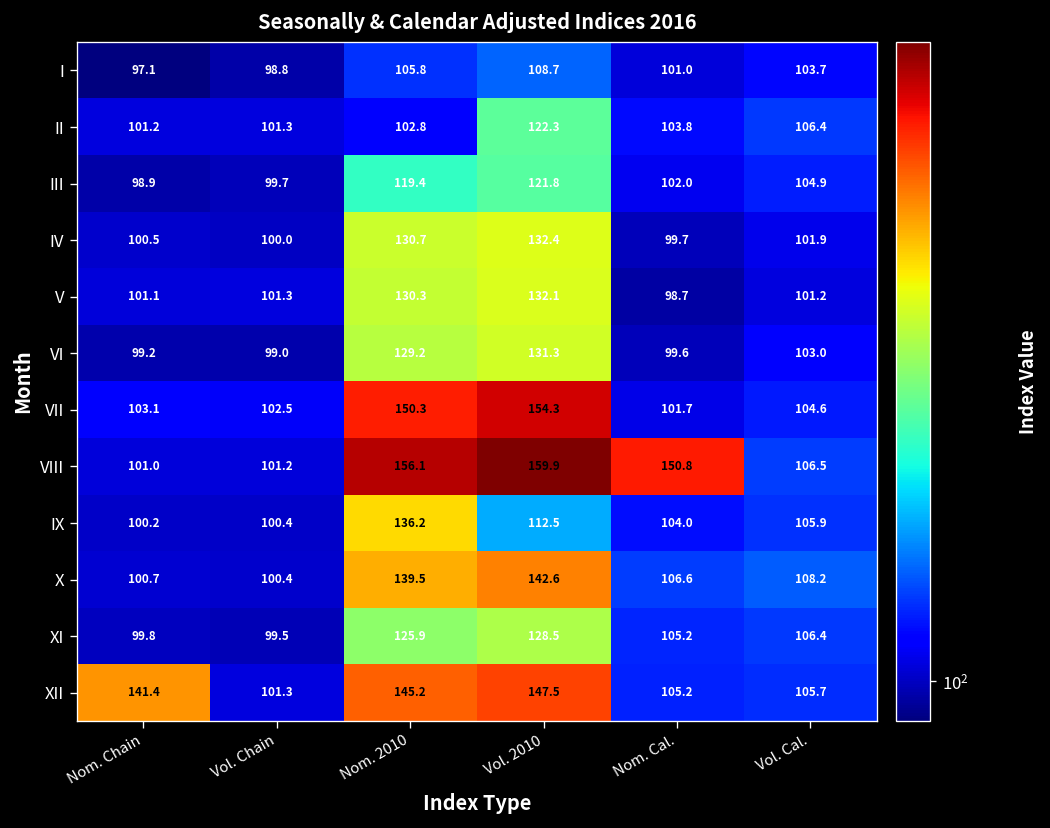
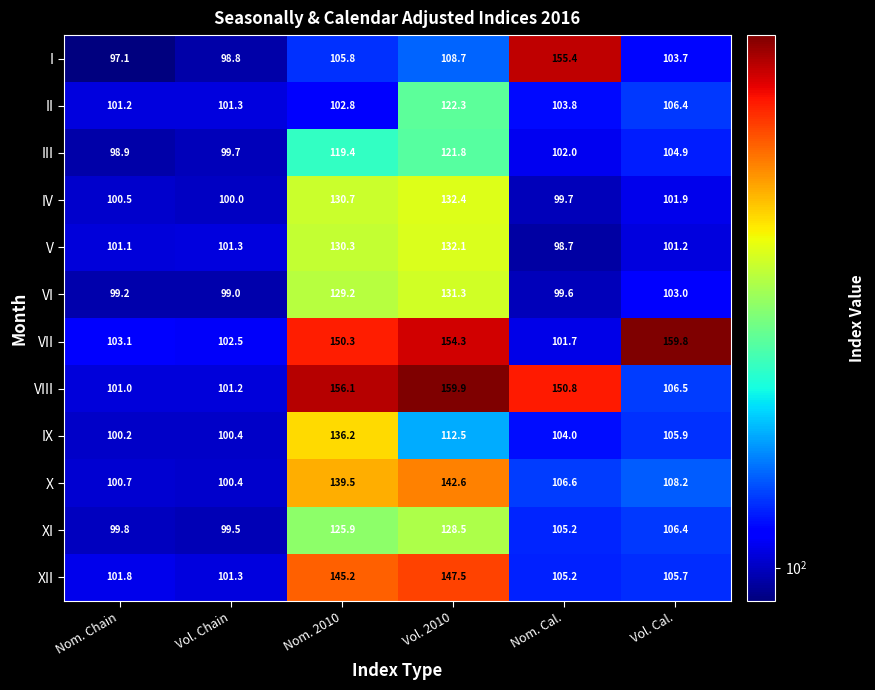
  {
    "I": {
      "Nom. Chain": 97.1,
      "Vol. Chain": 98.8,
      "Nom. 2010": 105.8,
      "Vol. 2010": 108.7,
-     "Nom. Cal.": 101.0,
+     "Nom. Cal.": 155.4,
      "Vol. Cal.": 103.7
    },
    "II": {
      "Nom. Chain": 101.2,
      "Vol. Chain": 101.3,
      "Nom. 2010": 102.8,
      "Vol. 2010": 122.3,
      "Nom. Cal.": 103.8,
      "Vol. Cal.": 106.4
    },
    "III": {
      "Nom. Chain": 98.9,
      "Vol. Chain": 99.7,
      "Nom. 2010": 119.4,
      "Vol. 2010": 121.8,
      "Nom. Cal.": 102.0,
      "Vol. Cal.": 104.9
    },
    "IV": {
      "Nom. Chain": 100.5,
      "Vol. Chain": 100.0,
      "Nom. 2010": 130.7,
      "Vol. 2010": 132.4,
      "Nom. Cal.": 99.7,
      "Vol. Cal.": 101.9
    },
    "V": {
      "Nom. Chain": 101.1,
      "Vol. Chain": 101.3,
      "Nom. 2010": 130.3,
      "Vol. 2010": 132.1,
      "Nom. Cal.": 98.7,
      "Vol. Cal.": 101.2
    },
    "VI": {
      "Nom. Chain": 99.2,
      "Vol. Chain": 99.0,
      "Nom. 2010": 129.2,
      "Vol. 2010": 131.3,
      "Nom. Cal.": 99.6,
      "Vol. Cal.": 103.0
    },
    "VII": {
      "Nom. Chain": 103.1,
      "Vol. Chain": 102.5,
      "Nom. 2010": 150.3,
      "Vol. 2010": 154.3,
      "Nom. Cal.": 101.7,
-     "Vol. Cal.": 104.6
+     "Vol. Cal.": 159.8
    },
    "VIII": {
      "Nom. Chain": 101.0,
      "Vol. Chain": 101.2,
      "Nom. 2010": 156.1,
      "Vol. 2010": 159.9,
      "Nom. Cal.": 150.8,
      "Vol. Cal.": 106.5
    },
    "IX": {
      "Nom. Chain": 100.2,
      "Vol. Chain": 100.4,
      "Nom. 2010": 136.2,
      "Vol. 2010": 112.5,
      "Nom. Cal.": 104.0,
      "Vol. Cal.": 105.9
    },
    "X": {
      "Nom. Chain": 100.7,
      "Vol. Chain": 100.4,
      "Nom. 2010": 139.5,
      "Vol. 2010": 142.6,
      "Nom. Cal.": 106.6,
      "Vol. Cal.": 108.2
    },
    "XI": {
      "Nom. Chain": 99.8,
      "Vol. Chain": 99.5,
      "Nom. 2010": 125.9,
      "Vol. 2010": 128.5,
      "Nom. Cal.": 105.2,
      "Vol. Cal.": 106.4
    },
    "XII": {
-     "Nom. Chain": 141.4,
+     "Nom. Chain": 101.8,
      "Vol. Chain": 101.3,
      "Nom. 2010": 145.2,
      "Vol. 2010": 147.5,
      "Nom. Cal.": 105.2,
      "Vol. Cal.": 105.7
    }
  }
